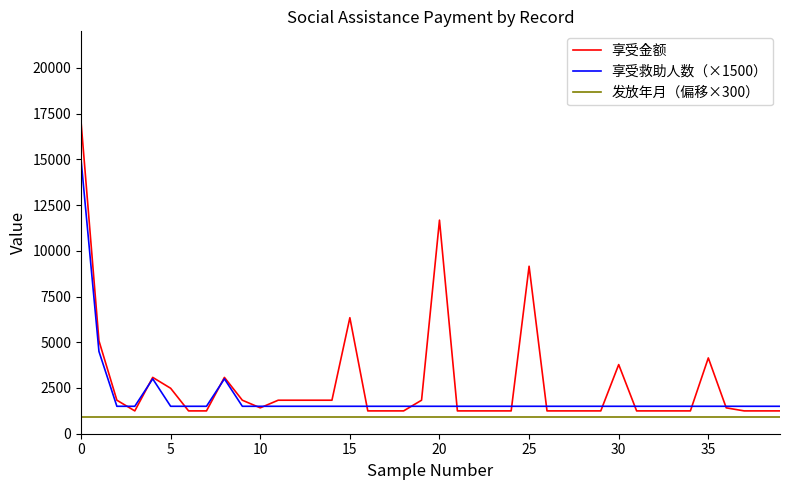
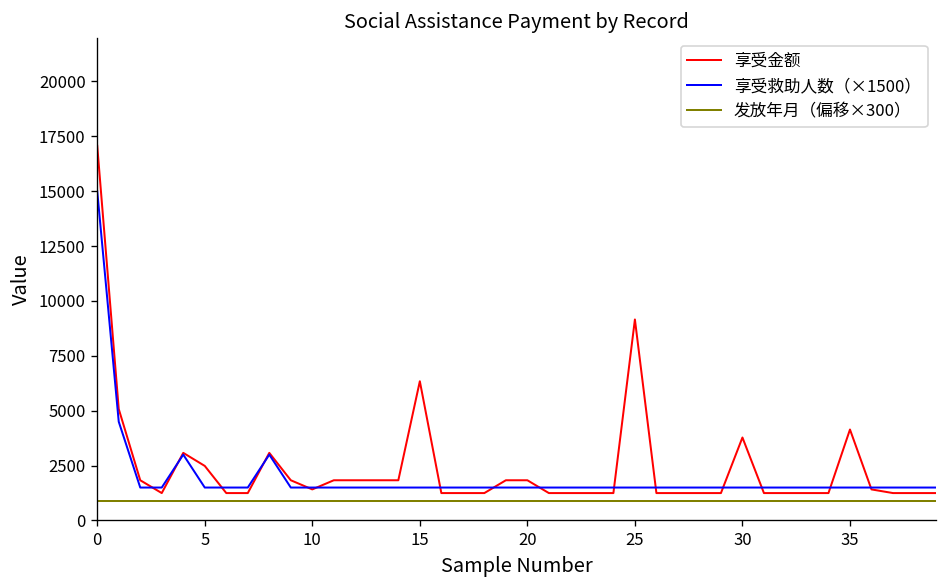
  {
    "享受金额": {
      "0": 17100,
      "5": 2500,
      "15": 6300,
-     "20": 11700,
+     "20": 1800,
      "25": 9200,
      "30": 3800,
      "35": 4100
    },
    "享受救助人数（×1500）": {
      "0": 15000,
      "5": 1500,
      "15": 1500,
      "20": 1500,
      "25": 1500,
      "30": 1500,
      "35": 1500
    },
    "发放年月（偏移×300）": {
      "0": 900,
      "5": 900,
      "10": 900,
      "15": 900,
      "20": 900,
      "25": 900,
      "30": 900,
      "35": 900
    }
  }
